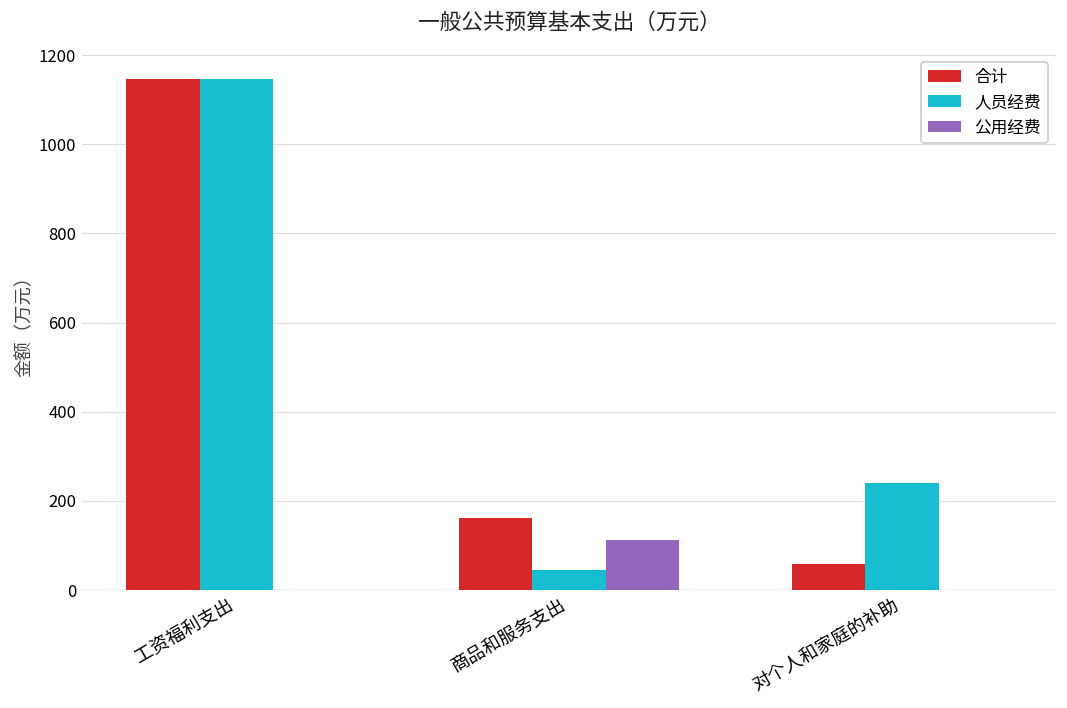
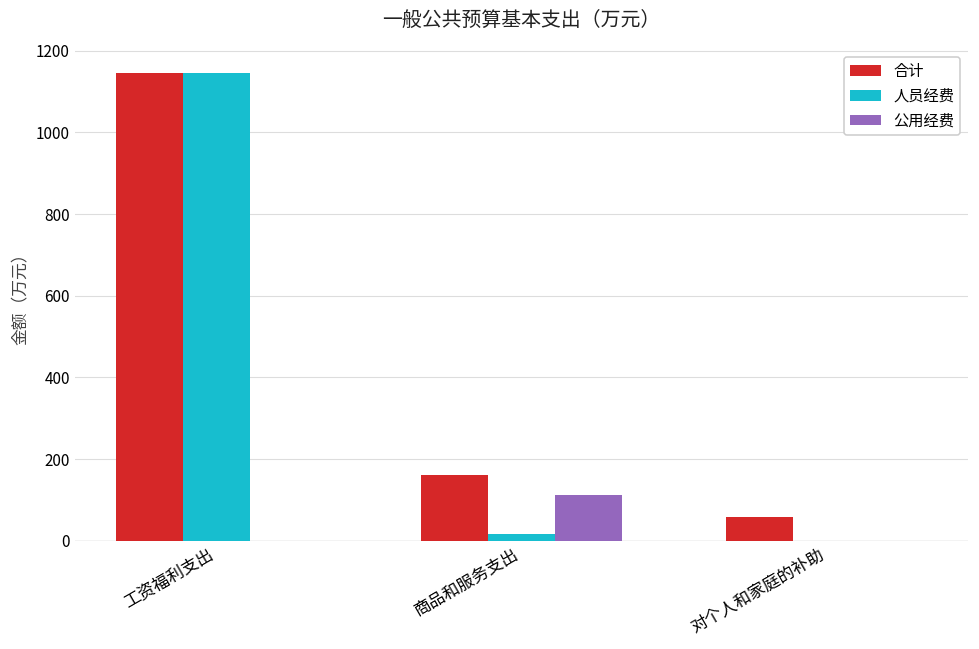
  {
    "合计": {
      "工资福利支出": 1150,
      "商品和服务支出": 160,
      "对个人和家庭的补助": 60
    },
    "人员经费": {
      "工资福利支出": 1150,
-     "商品和服务支出": 50,
-     "对个人和家庭的补助": 240
+     "商品和服务支出": 20,
+     "对个人和家庭的补助": 0
    },
    "公用经费": {
      "工资福利支出": 0,
      "商品和服务支出": 110,
      "对个人和家庭的补助": 0
    }
  }
